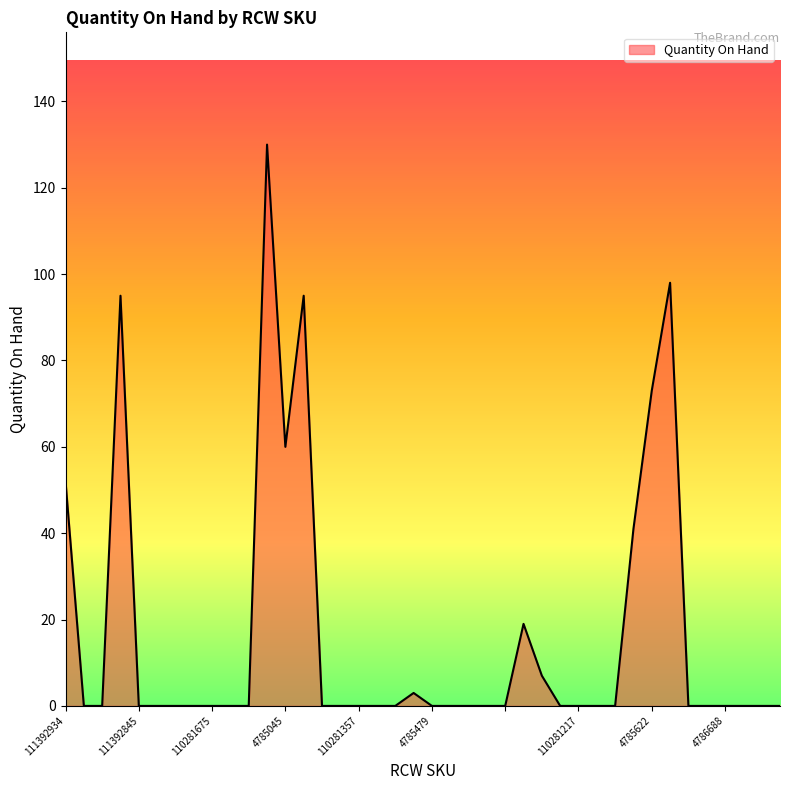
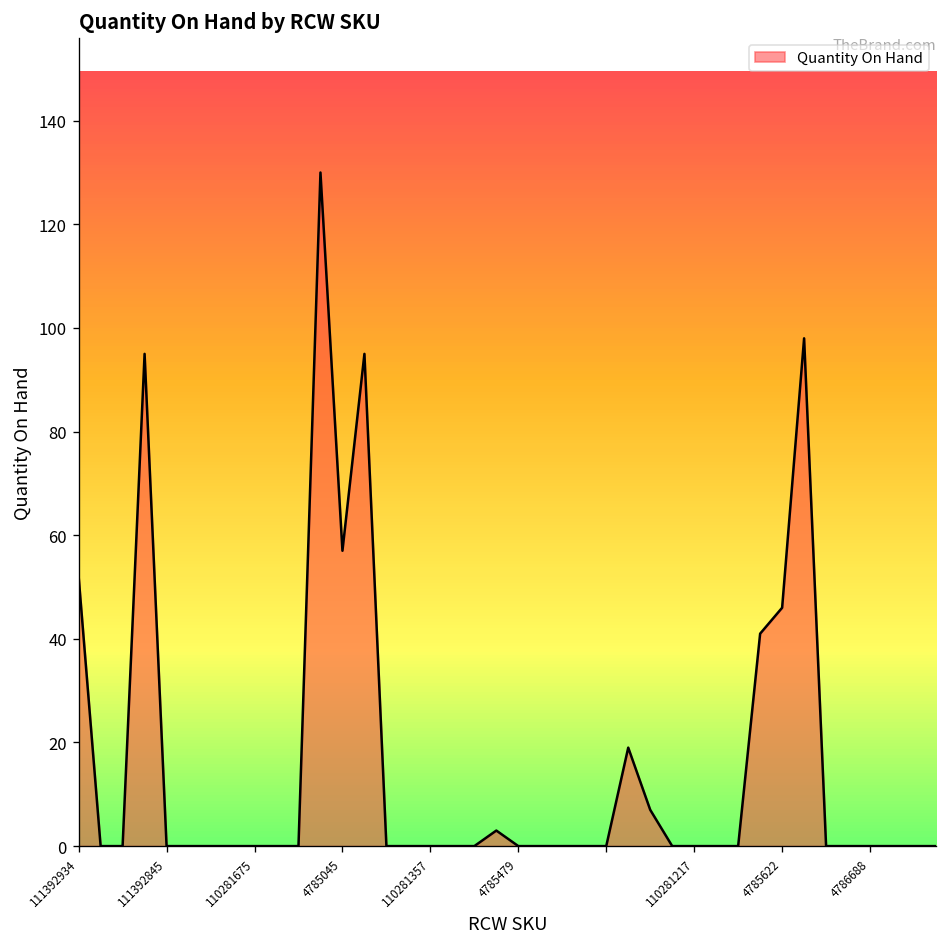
  {
    "111392934": 52,
    "111392845": 0,
    "110281675": 0,
-   "4785045": 60,
+   "4785045": 57,
    "110281357": 0,
    "4785479": 0,
    "110281217": 0,
-   "4785622": 73,
+   "4785622": 46,
    "4786688": 0
  }
